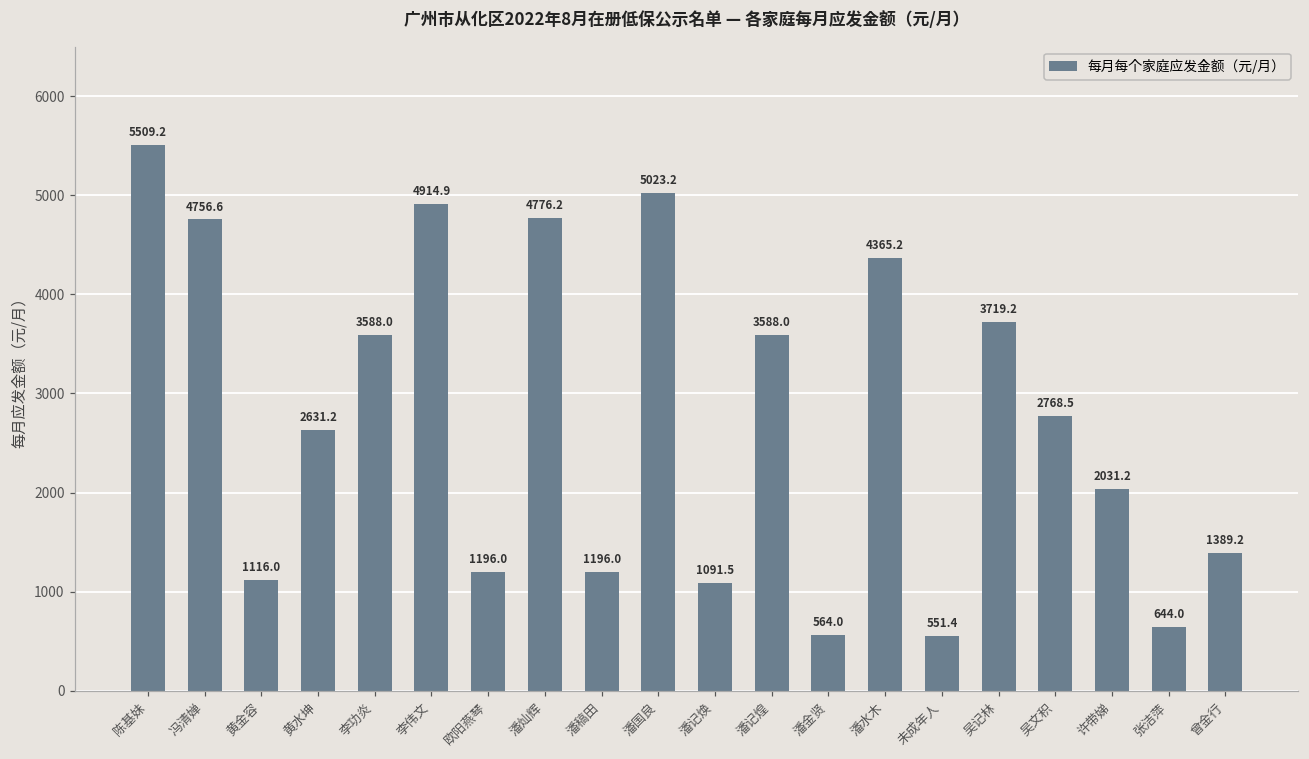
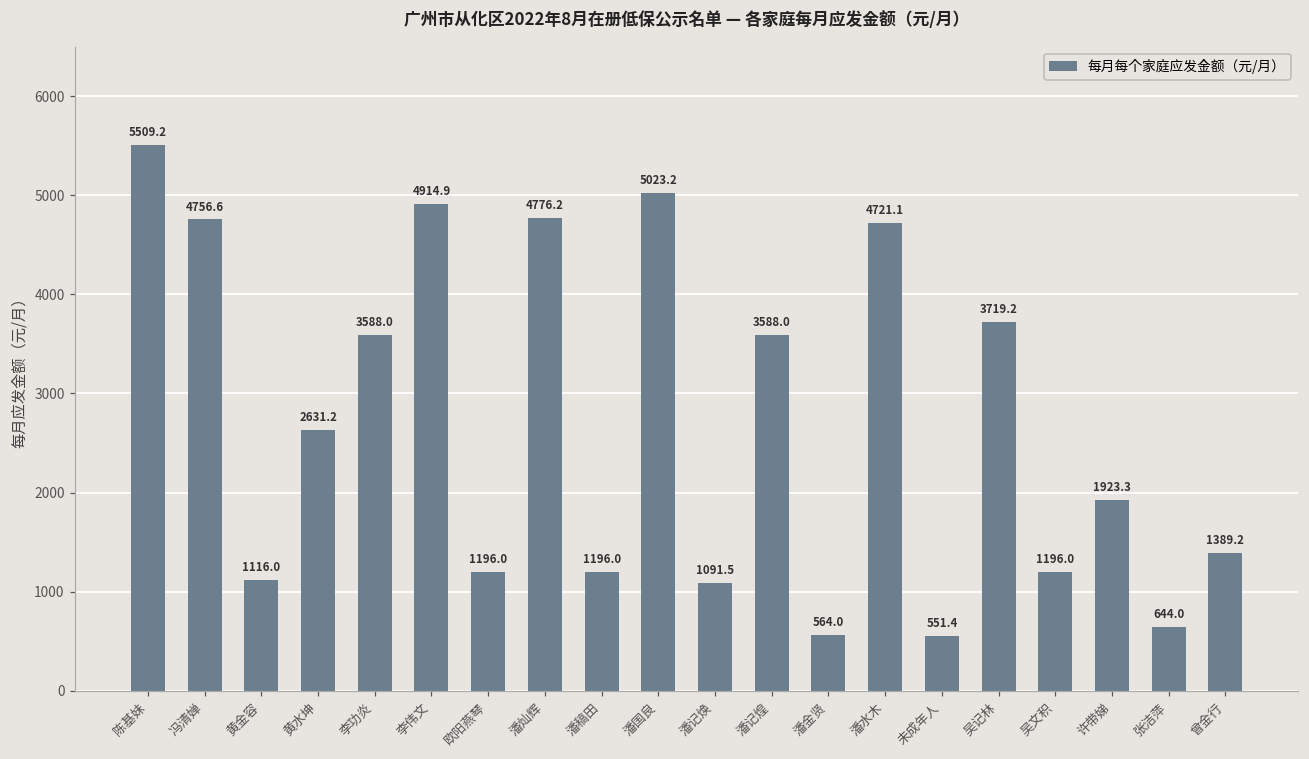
  {
    "陈基妹": 5509.2,
    "冯清婵": 4756.6,
    "黄金容": 1116.0,
    "黄水坤": 2631.2,
    "李功炎": 3588.0,
    "李伟文": 4914.9,
    "欧阳燕琴": 1196.0,
    "潘灿辉": 4776.2,
    "潘稿田": 1196.0,
    "潘国良": 5023.2,
    "潘记焕": 1091.5,
    "潘记煌": 3588.0,
    "潘金贤": 564.0,
-   "潘水木": 4365.2,
+   "潘水木": 4721.1,
    "未成年人": 551.4,
    "吴记林": 3719.2,
-   "吴文积": 2768.5,
-   "许带娣": 2031.2,
+   "吴文积": 1196.0,
+   "许带娣": 1923.3,
    "张洁萍": 644.0,
    "曾金行": 1389.2
  }
